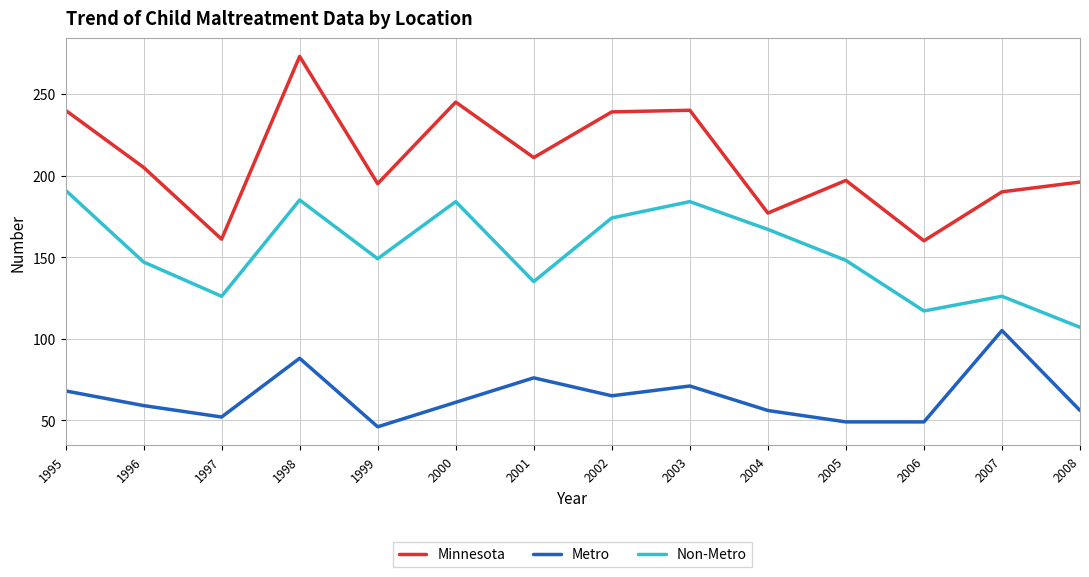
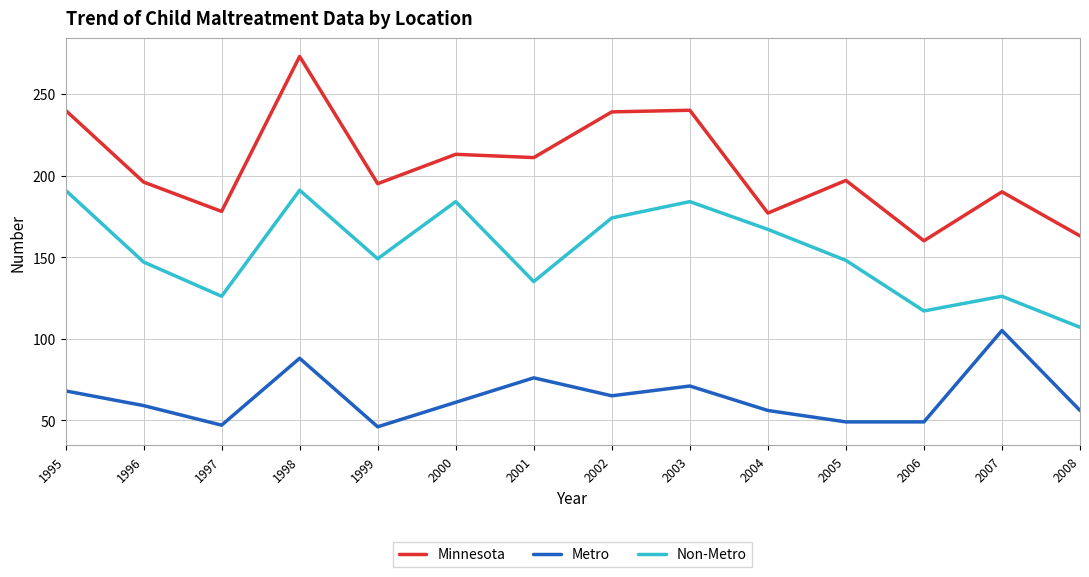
  {
    "Minnesota": {
      "1995": 240,
-     "1996": 205,
-     "1997": 161,
+     "1996": 196,
+     "1997": 178,
      "1998": 273,
      "1999": 195,
-     "2000": 245,
+     "2000": 213,
      "2001": 211,
      "2002": 239,
      "2003": 240,
      "2004": 177,
      "2005": 197,
      "2006": 160,
      "2007": 190,
-     "2008": 196
+     "2008": 163
    },
    "Metro": {
      "1995": 68,
      "1996": 59,
-     "1997": 52,
+     "1997": 47,
      "1998": 88,
      "1999": 46,
      "2000": 61,
      "2001": 76,
      "2002": 65,
      "2003": 71,
      "2004": 56,
      "2005": 49,
      "2006": 49,
      "2007": 105,
      "2008": 56
    },
    "Non-Metro": {
      "1995": 191,
      "1996": 147,
      "1997": 126,
-     "1998": 185,
+     "1998": 191,
      "1999": 149,
      "2000": 184,
      "2001": 135,
      "2002": 174,
      "2003": 184,
      "2004": 167,
      "2005": 148,
      "2006": 117,
      "2007": 126,
      "2008": 107
    }
  }
